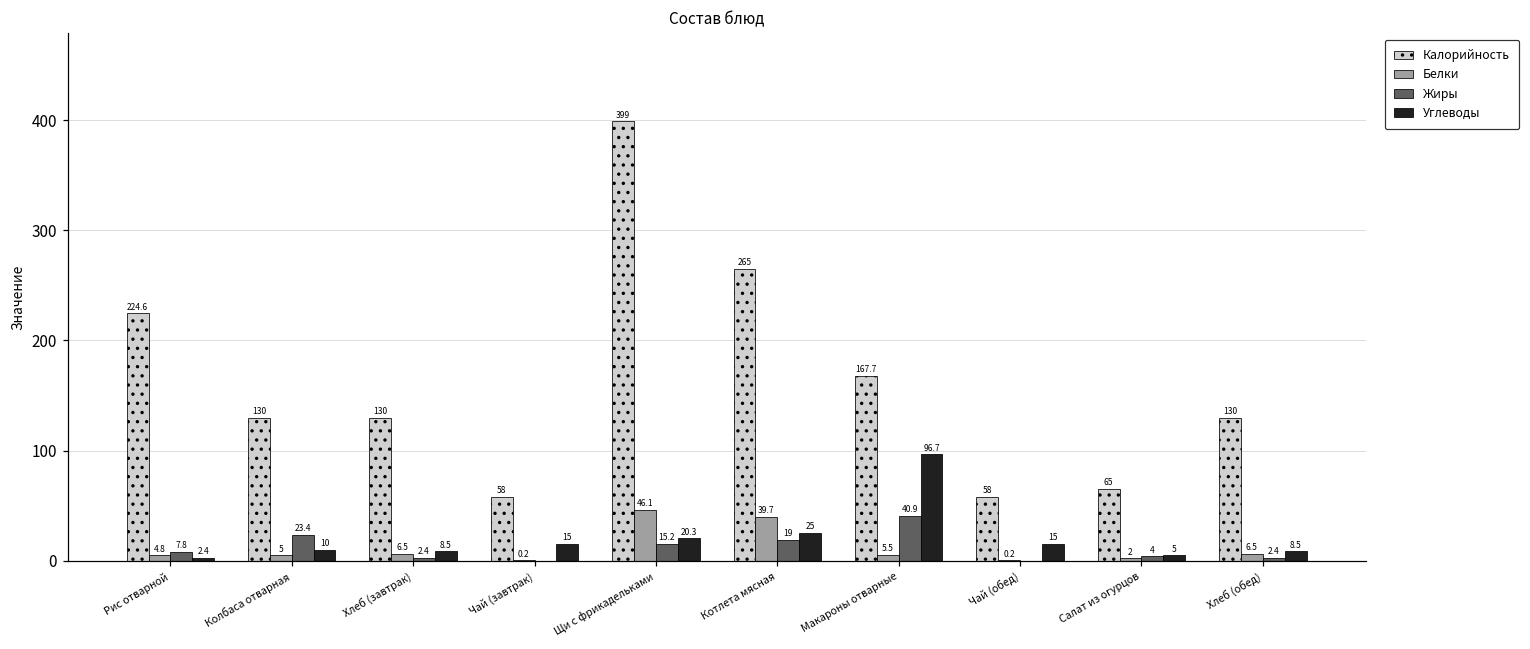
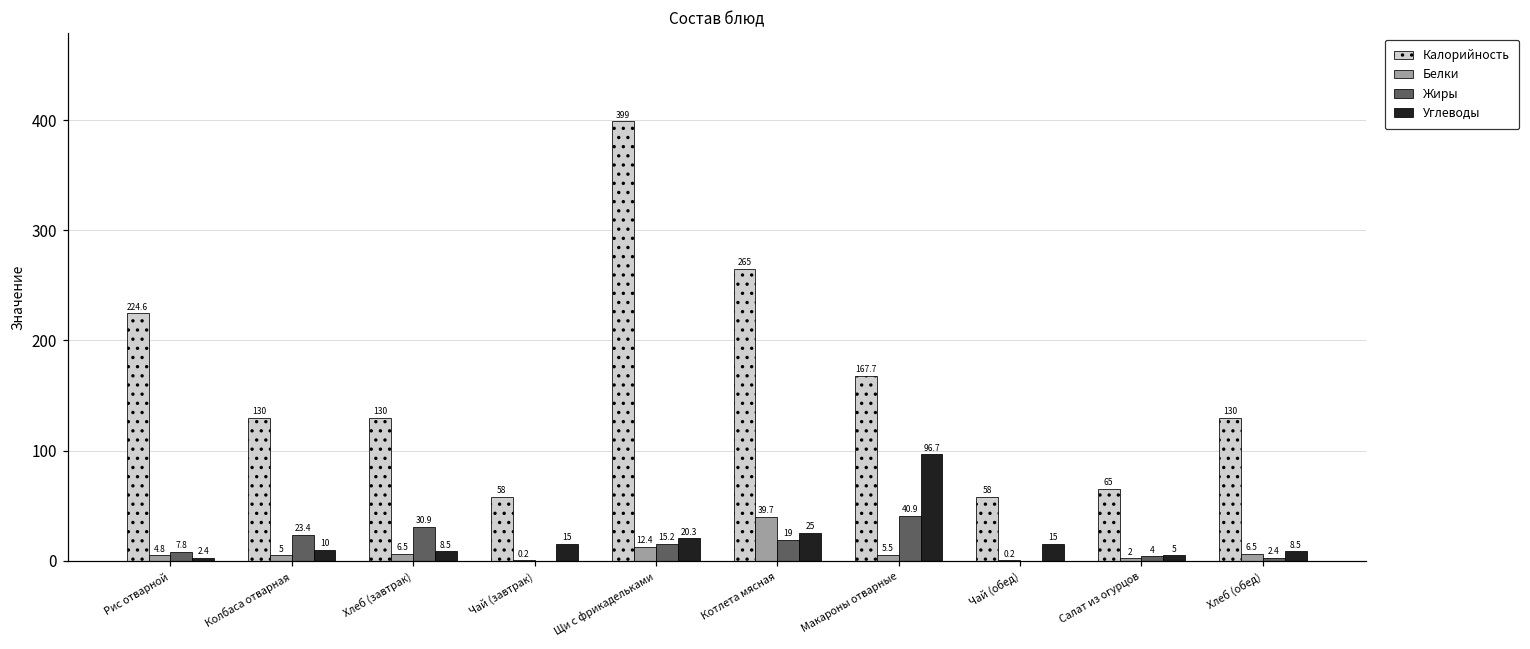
  {
    "Калорийность": {
      "Рис отварной": 224.6,
      "Колбаса отварная": 130,
      "Хлеб (завтрак)": 130,
      "Чай (завтрак)": 58,
      "Щи с фрикадельками": 399,
      "Котлета мясная": 265,
      "Макароны отварные": 167.7,
      "Чай (обед)": 58,
      "Салат из огурцов": 65,
      "Хлеб (обед)": 130
    },
    "Белки": {
      "Рис отварной": 4.8,
      "Колбаса отварная": 5,
      "Хлеб (завтрак)": 6.5,
      "Чай (завтрак)": 0.2,
-     "Щи с фрикадельками": 46.1,
+     "Щи с фрикадельками": 12.4,
      "Котлета мясная": 39.7,
      "Макароны отварные": 5.5,
      "Чай (обед)": 0.2,
      "Салат из огурцов": 2,
      "Хлеб (обед)": 6.5
    },
    "Жиры": {
      "Рис отварной": 7.8,
      "Колбаса отварная": 23.4,
-     "Хлеб (завтрак)": 2.4,
+     "Хлеб (завтрак)": 30.9,
      "Щи с фрикадельками": 15.2,
      "Котлета мясная": 19,
      "Макароны отварные": 40.9,
      "Салат из огурцов": 4,
      "Хлеб (обед)": 2.4
    },
    "Углеводы": {
      "Рис отварной": 2.4,
      "Колбаса отварная": 10,
      "Хлеб (завтрак)": 8.5,
      "Чай (завтрак)": 15,
      "Щи с фрикадельками": 20.3,
      "Котлета мясная": 25,
      "Макароны отварные": 96.7,
      "Чай (обед)": 15,
      "Салат из огурцов": 5,
      "Хлеб (обед)": 8.5
    }
  }
